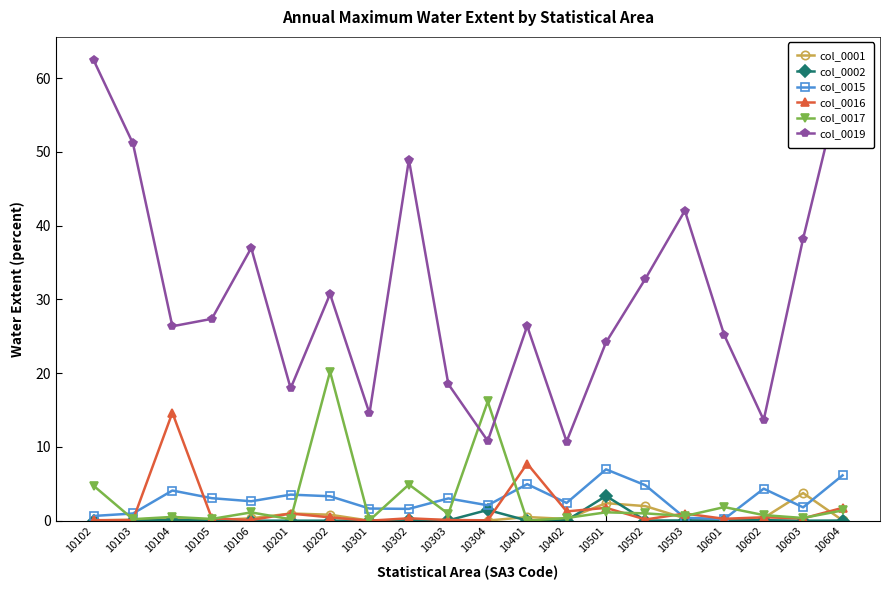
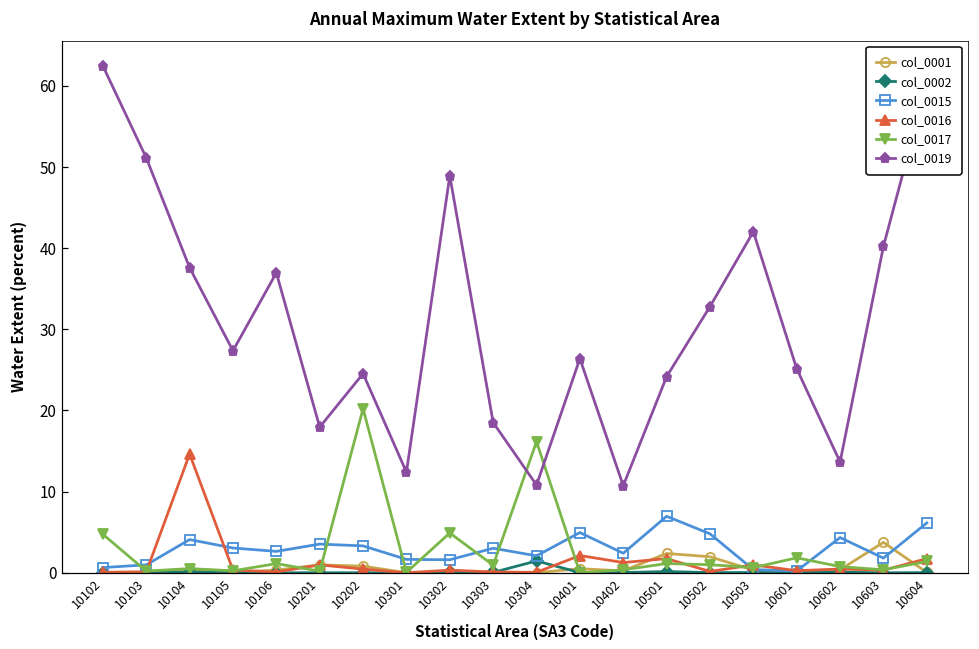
  {
    "col_0001": {
      "10202": 1,
      "10401": 0,
      "10501": 2,
      "10502": 2,
      "10603": 4
    },
    "col_0002": {
      "10202": 0,
      "10304": 1,
-     "10501": 3
+     "10501": 0
    },
    "col_0015": {
      "10102": 1,
      "10103": 1,
      "10104": 4,
      "10105": 3,
      "10106": 3,
      "10201": 4,
      "10202": 3,
      "10301": 2,
      "10302": 2,
      "10303": 3,
      "10304": 2,
      "10401": 5,
      "10402": 2,
      "10501": 7,
      "10502": 5,
      "10602": 4,
      "10603": 2,
      "10604": 6
    },
    "col_0016": {
      "10104": 15,
      "10202": 0,
-     "10401": 8,
+     "10401": 2,
      "10402": 1,
      "10501": 2
    },
    "col_0017": {
      "10102": 5,
      "10106": 1,
      "10202": 20,
      "10302": 5,
      "10303": 1,
      "10304": 16,
      "10501": 1,
      "10502": 1,
      "10601": 2
    },
    "col_0019": {
      "10102": 62,
      "10103": 51,
-     "10104": 26,
+     "10104": 38,
      "10105": 27,
      "10106": 37,
      "10201": 18,
-     "10202": 31,
-     "10301": 15,
+     "10202": 25,
+     "10301": 12,
      "10302": 49,
      "10303": 19,
      "10304": 11,
      "10401": 26,
      "10402": 11,
      "10501": 24,
      "10502": 33,
      "10503": 42,
      "10601": 25,
      "10602": 14,
-     "10603": 38
+     "10603": 40
    }
  }
